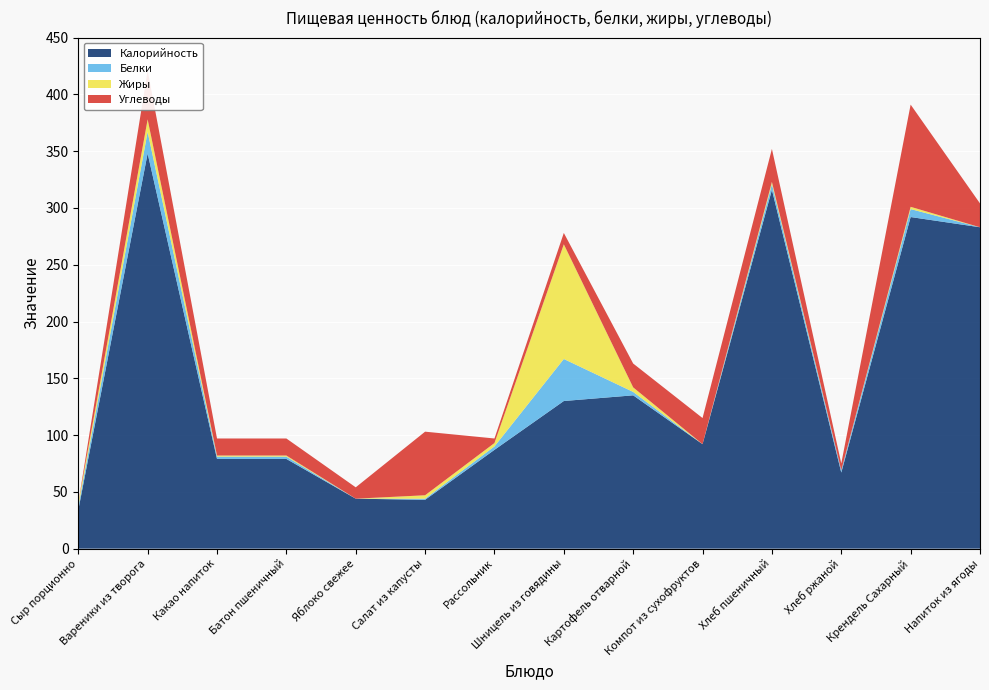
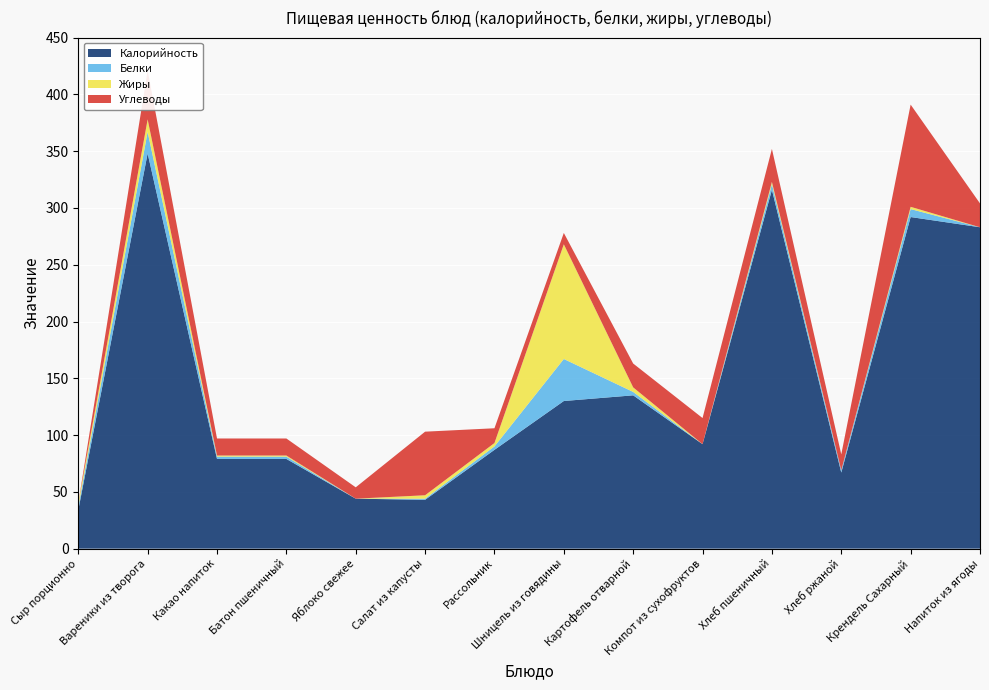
  {
    "Калорийность": {
      "Сыр порционно": 34,
      "Вареники из творога": 348,
      "Рассольник": 87,
      "Шницель из говядины": 130,
      "Картофель отварной": 135,
      "Хлеб пшеничный": 316,
      "Крендель Сахарный": 292
    },
    "Белки": {
      "Сыр порционно": 3,
      "Вареники из творога": 19,
      "Рассольник": 3,
      "Шницель из говядины": 37,
      "Картофель отварной": 3
    },
    "Жиры": {
      "Вареники из творога": 11,
      "Салат из капусты": 3,
      "Рассольник": 3,
      "Шницель из говядины": 101,
      "Картофель отварной": 4
    },
    "Углеводы": {
      "Какао напиток": 15,
      "Батон пшеничный": 15,
      "Яблоко свежее": 10,
      "Салат из капусты": 56,
-     "Рассольник": 4,
+     "Рассольник": 13,
      "Шницель из говядины": 10,
      "Картофель отварной": 21,
      "Компот из сухофруктов": 23,
      "Хлеб пшеничный": 29,
-     "Хлеб ржаной": 6,
+     "Хлеб ржаной": 14,
      "Крендель Сахарный": 90,
      "Напиток из ягоды": 21
    }
  }
